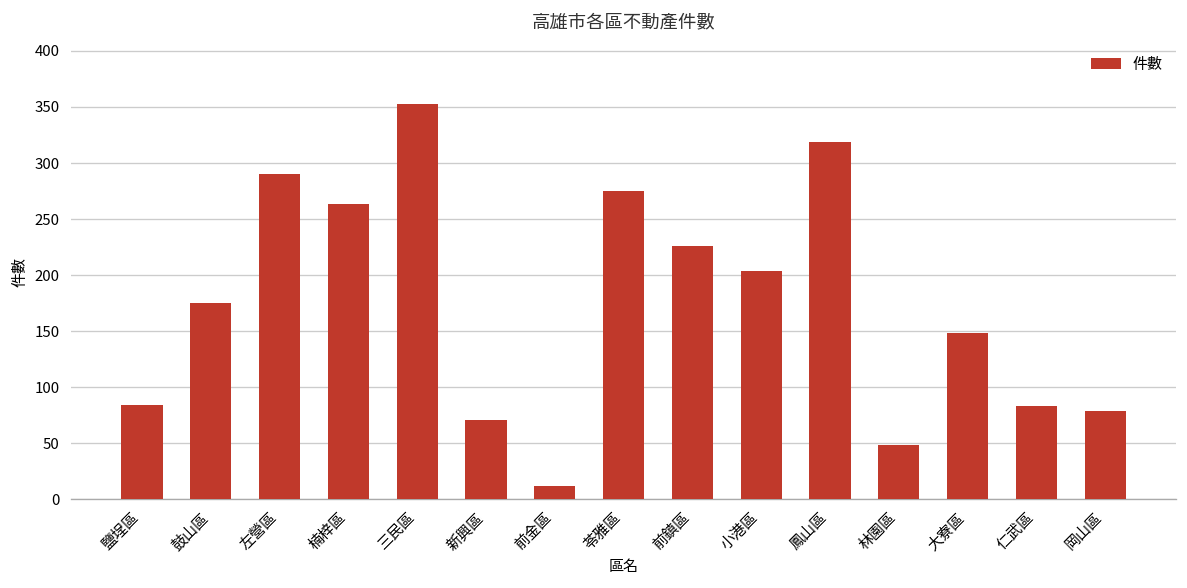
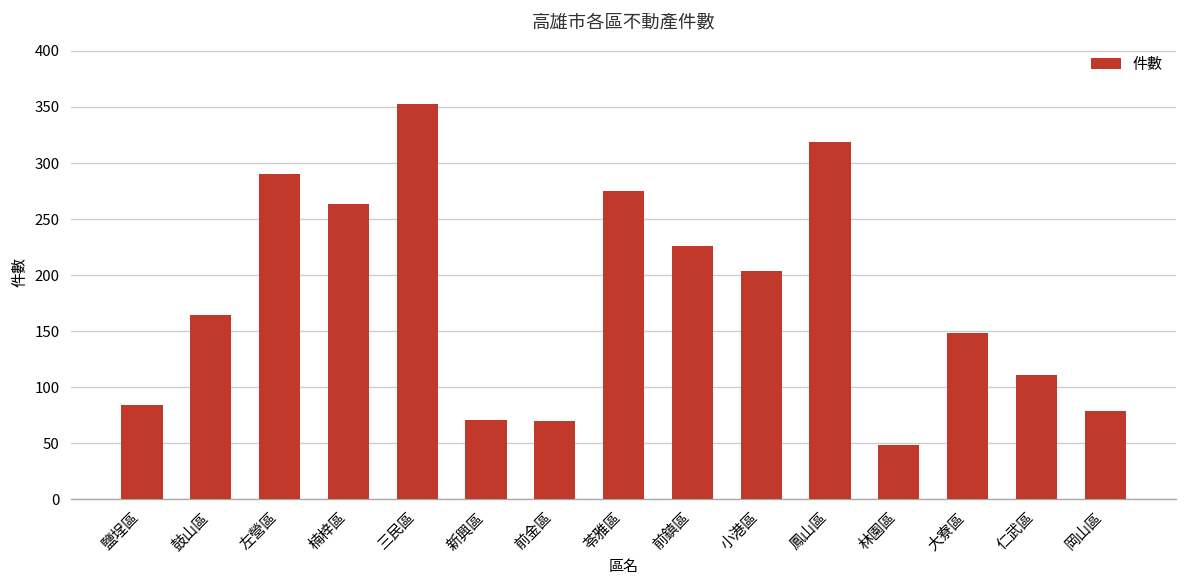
  {
    "鹽埕區": 80,
-   "鼓山區": 180,
+   "鼓山區": 160,
    "左營區": 290,
    "楠梓區": 260,
    "三民區": 350,
    "新興區": 70,
-   "前金區": 10,
+   "前金區": 70,
    "苓雅區": 280,
    "前鎮區": 230,
    "小港區": 200,
    "鳳山區": 320,
    "林園區": 50,
    "大寮區": 150,
-   "仁武區": 80,
+   "仁武區": 110,
    "岡山區": 80
  }
